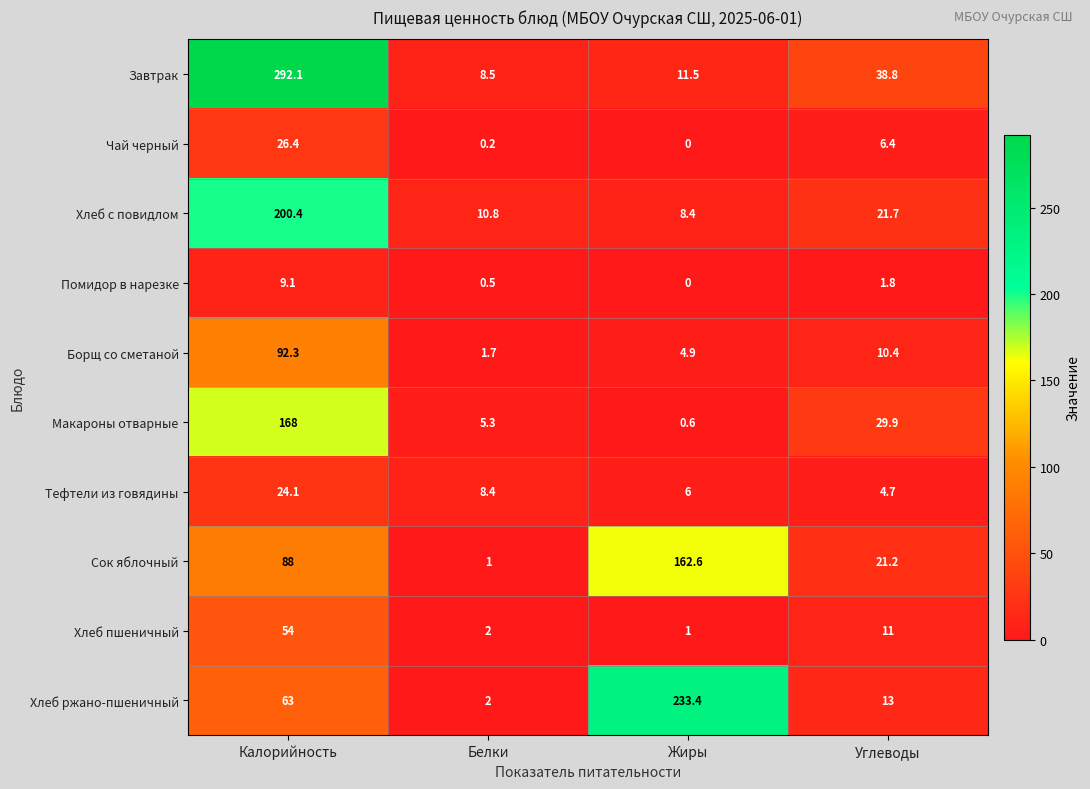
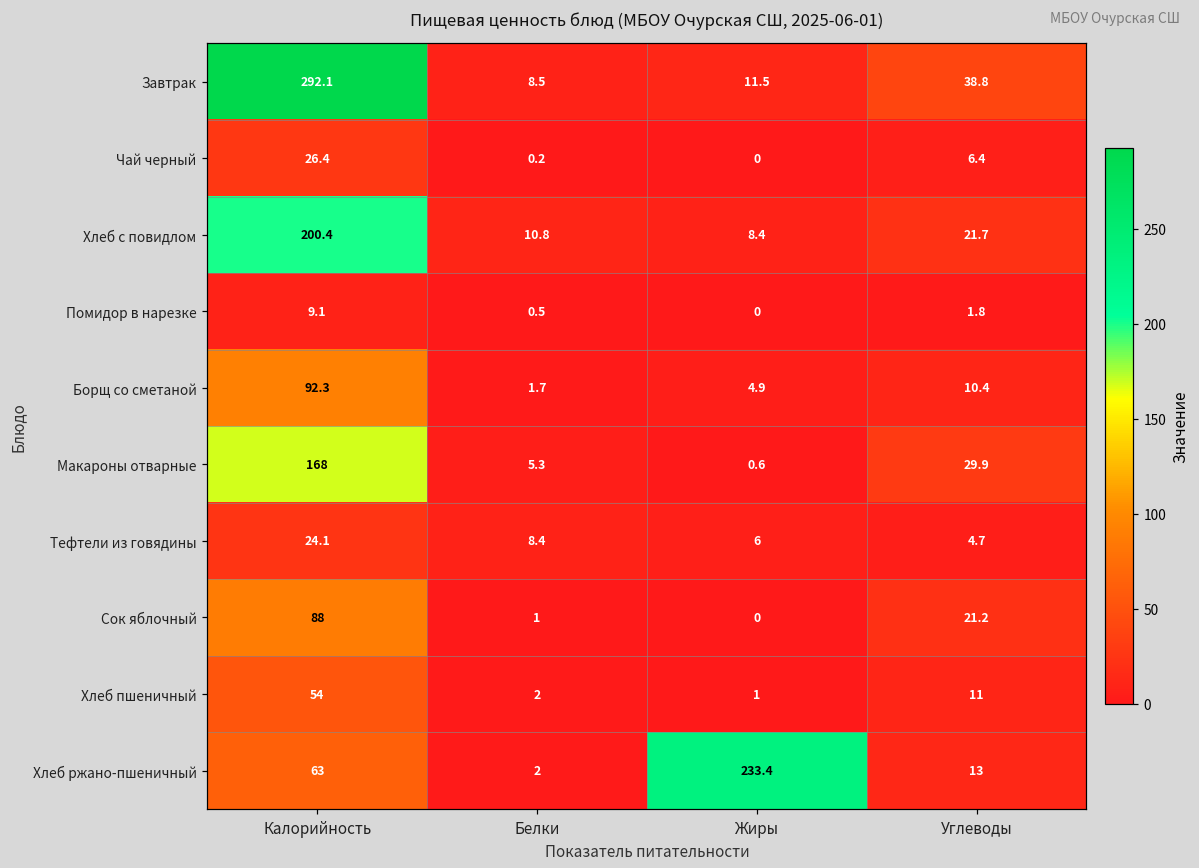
  {
    "Завтрак": {
      "Калорийность": 292.1,
      "Белки": 8.5,
      "Жиры": 11.5,
      "Углеводы": 38.8
    },
    "Чай черный": {
      "Калорийность": 26.4,
      "Белки": 0.2,
      "Жиры": 0,
      "Углеводы": 6.4
    },
    "Хлеб с повидлом": {
      "Калорийность": 200.4,
      "Белки": 10.8,
      "Жиры": 8.4,
      "Углеводы": 21.7
    },
    "Помидор в нарезке": {
      "Калорийность": 9.1,
      "Белки": 0.5,
      "Жиры": 0,
      "Углеводы": 1.8
    },
    "Борщ со сметаной": {
      "Калорийность": 92.3,
      "Белки": 1.7,
      "Жиры": 4.9,
      "Углеводы": 10.4
    },
    "Макароны отварные": {
      "Калорийность": 168,
      "Белки": 5.3,
      "Жиры": 0.6,
      "Углеводы": 29.9
    },
    "Тефтели из говядины": {
      "Калорийность": 24.1,
      "Белки": 8.4,
      "Жиры": 6,
      "Углеводы": 4.7
    },
    "Сок яблочный": {
      "Калорийность": 88,
      "Белки": 1,
-     "Жиры": 162.6,
+     "Жиры": 0,
      "Углеводы": 21.2
    },
    "Хлеб пшеничный": {
      "Калорийность": 54,
      "Белки": 2,
      "Жиры": 1,
      "Углеводы": 11
    },
    "Хлеб ржано-пшеничный": {
      "Калорийность": 63,
      "Белки": 2,
      "Жиры": 233.4,
      "Углеводы": 13
    }
  }
